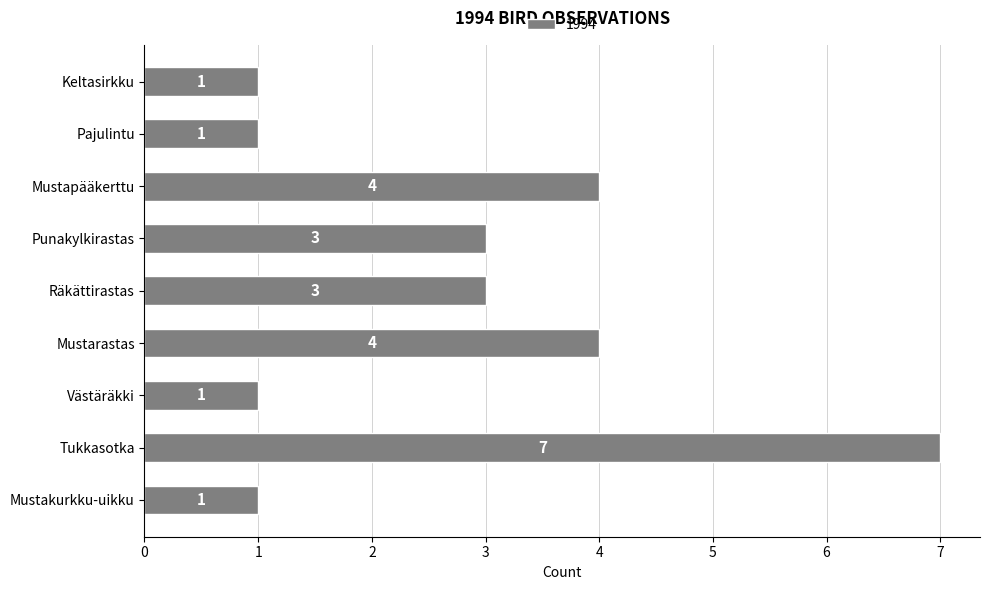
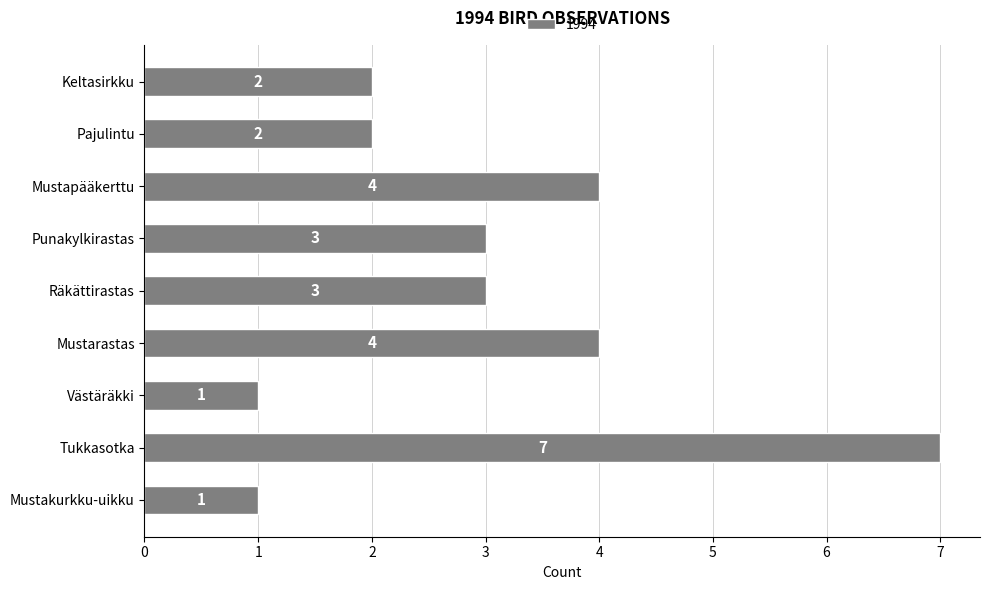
  {
-   "Keltasirkku": 1,
-   "Pajulintu": 1,
+   "Keltasirkku": 2,
+   "Pajulintu": 2,
    "Mustapääkerttu": 4,
    "Punakylkirastas": 3,
    "Räkättirastas": 3,
    "Mustarastas": 4,
    "Västäräkki": 1,
    "Tukkasotka": 7,
    "Mustakurkku-uikku": 1
  }
